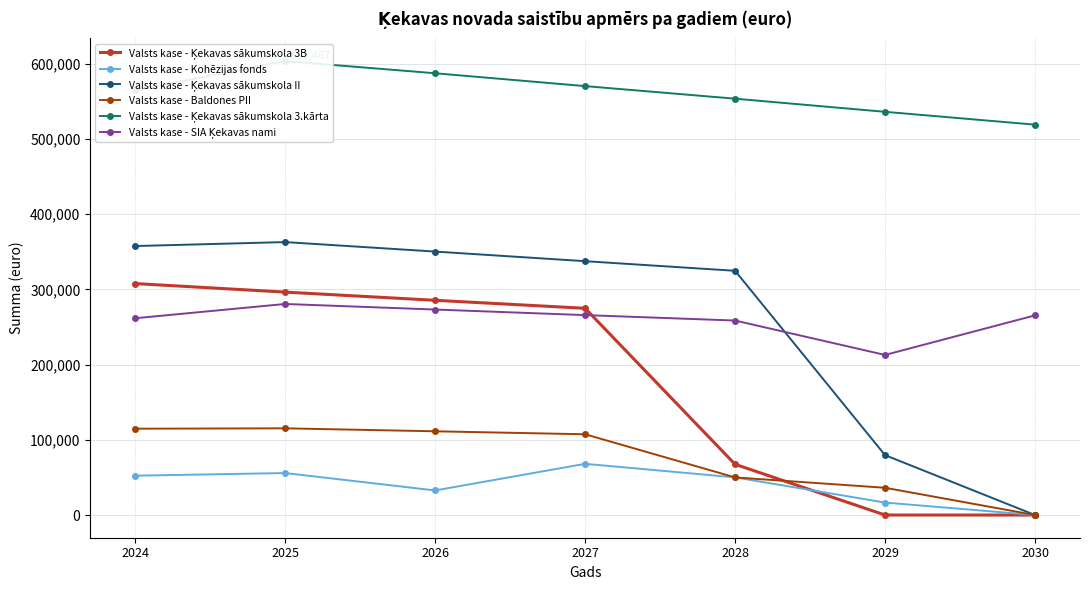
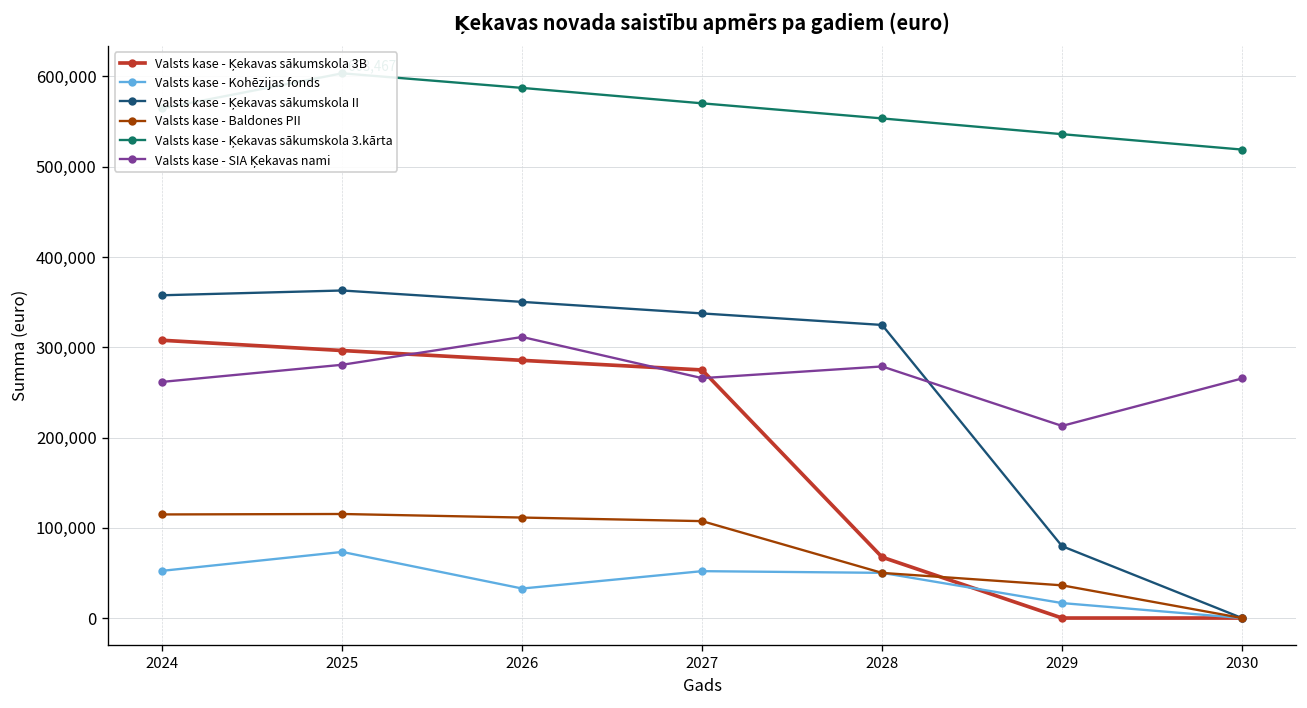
  {
    "Valsts kase - Kohēzijas fonds": {
      "2024": "50,000",
-     "2025": "60,000",
+     "2025": "70,000",
      "2026": "30,000",
-     "2027": "70,000",
+     "2027": "50,000",
      "2029": "20,000"
    },
    "Valsts kase - SIA Ķekavas nami": {
      "2024": "260,000",
      "2025": "280,000",
-     "2026": "270,000",
+     "2026": "310,000",
      "2027": "270,000",
-     "2028": "260,000",
+     "2028": "280,000",
      "2029": "210,000",
      "2030": "270,000"
    }
  }
